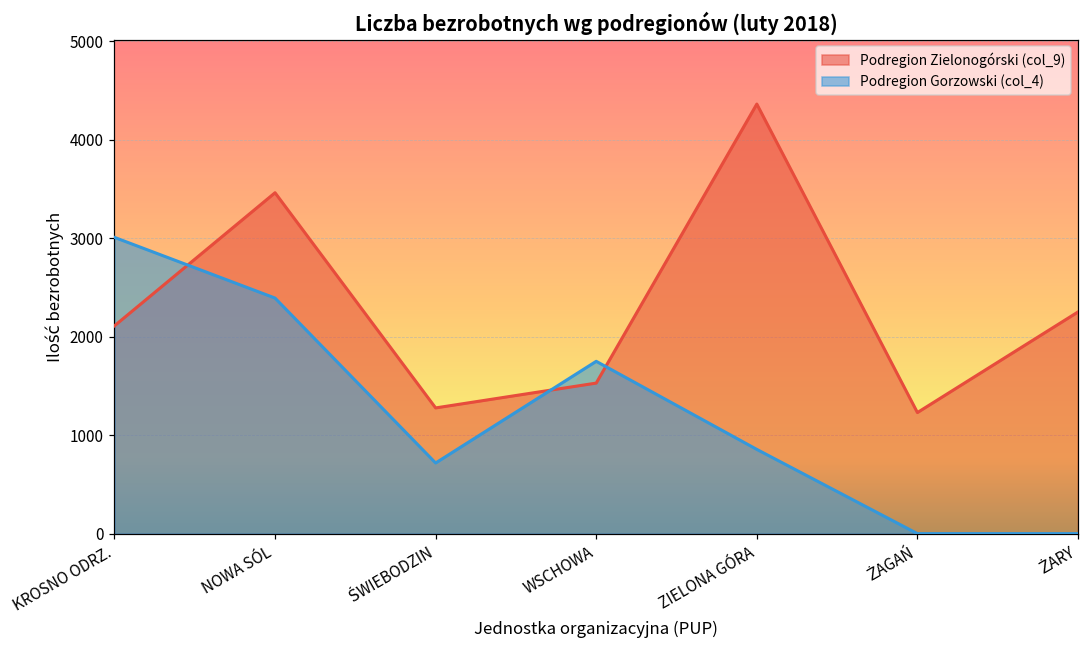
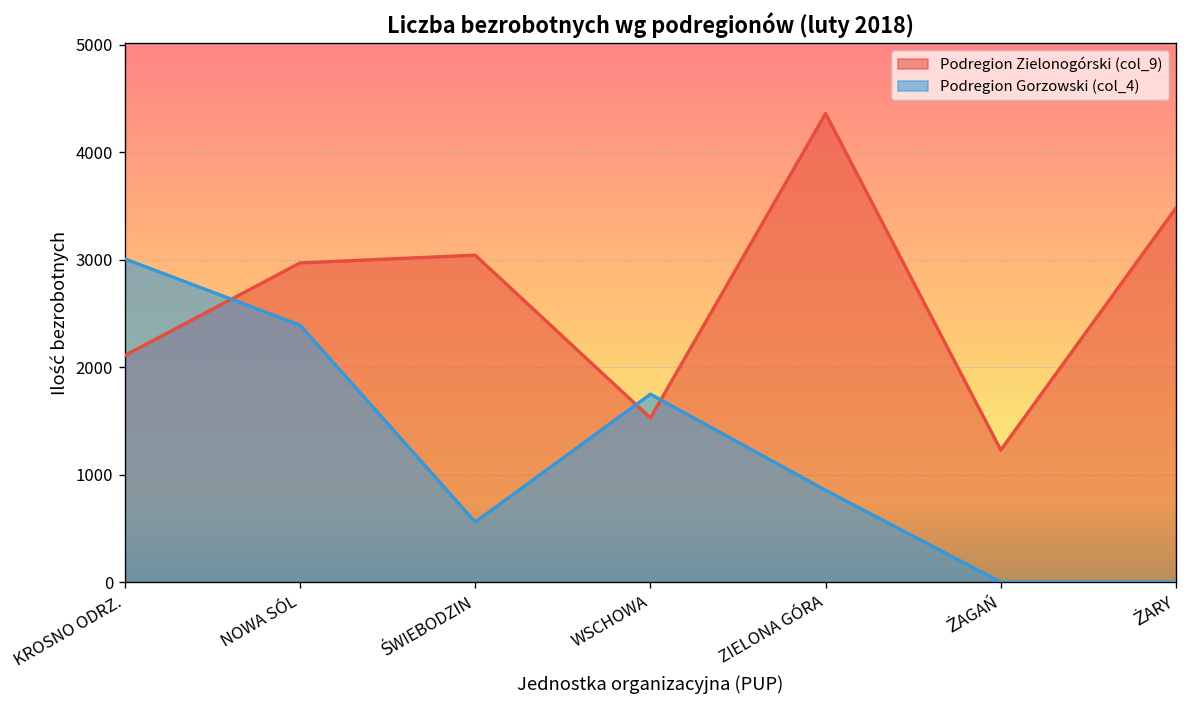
  {
    "Podregion Zielonogórski (col_9)": {
      "KROSNO ODRZ.": 2100,
-     "NOWA SÓL": 3500,
-     "ŚWIEBODZIN": 1300,
+     "NOWA SÓL": 3000,
+     "ŚWIEBODZIN": 3000,
      "WSCHOWA": 1500,
      "ZIELONA GÓRA": 4400,
      "ŻAGAŃ": 1200,
-     "ŻARY": 2300
+     "ŻARY": 3500
    },
    "Podregion Gorzowski (col_4)": {
      "KROSNO ODRZ.": 3000,
      "NOWA SÓL": 2400,
-     "ŚWIEBODZIN": 700,
+     "ŚWIEBODZIN": 600,
      "WSCHOWA": 1700,
      "ZIELONA GÓRA": 900,
      "ŻAGAŃ": 0,
      "ŻARY": 0
    }
  }
